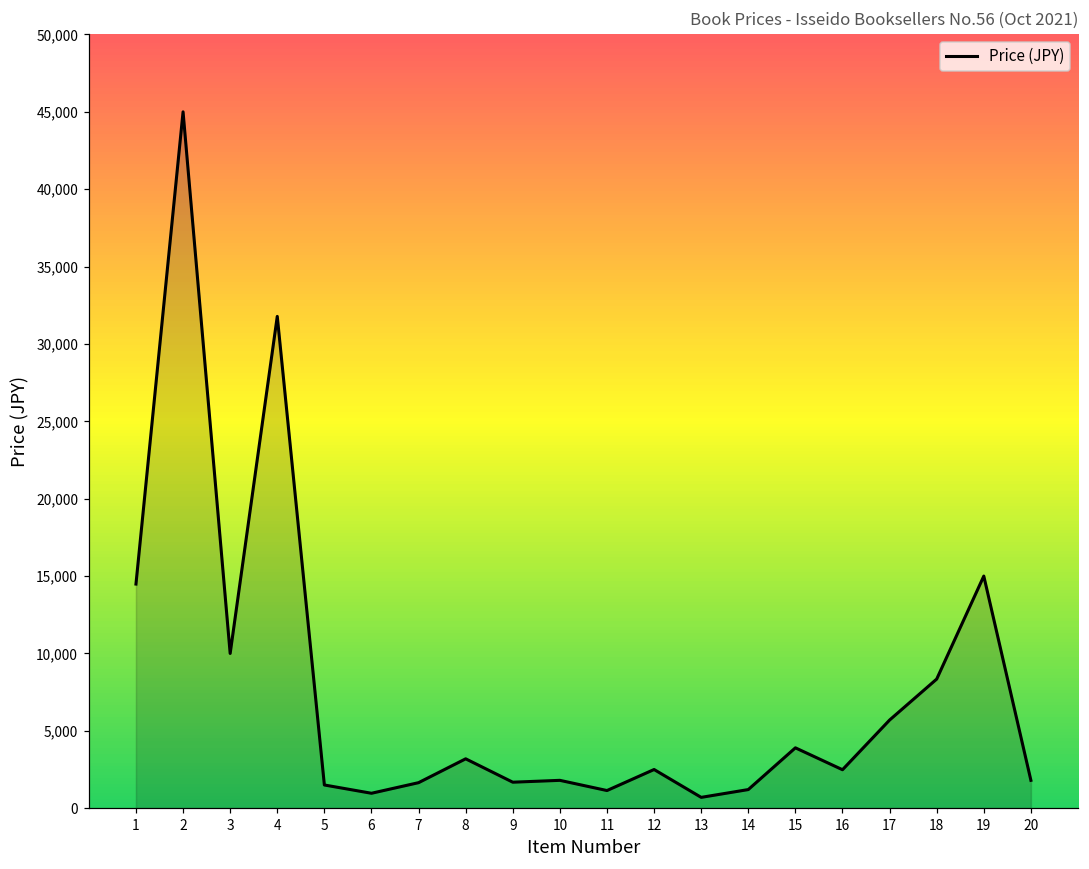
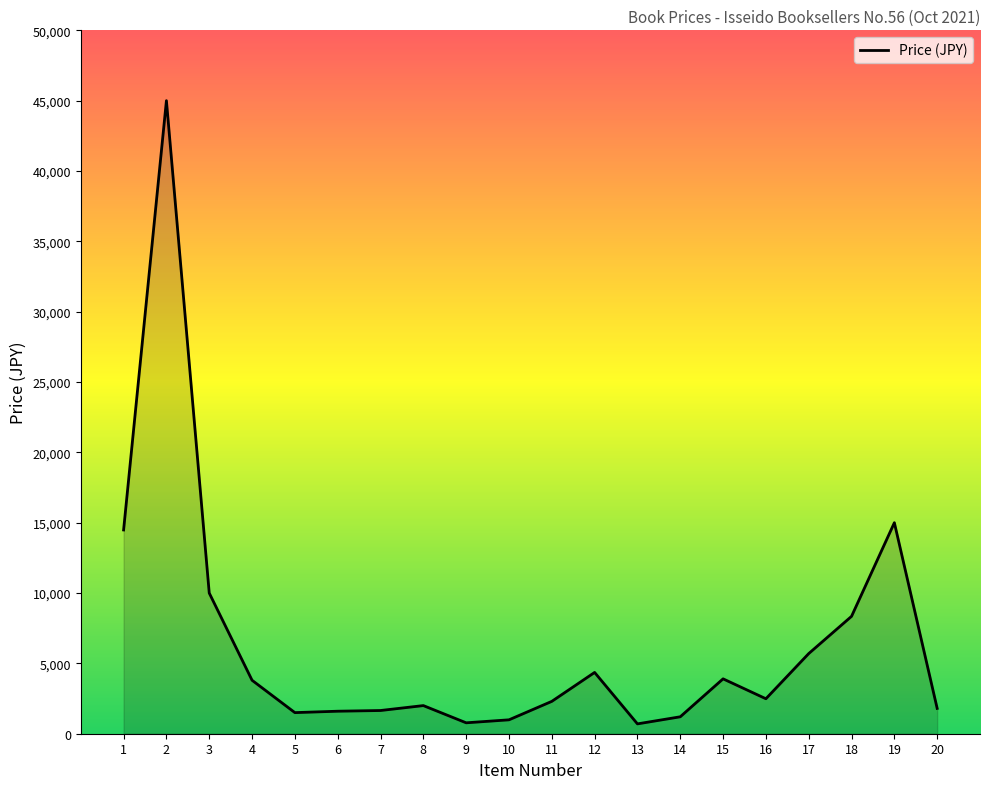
  {
    "1": "14,500",
    "2": "45,000",
    "3": "10,000",
-   "4": "31,800",
+   "4": "3,800",
    "5": "1,500",
-   "6": "1,000",
+   "6": "1,600",
    "7": "1,700",
-   "8": "3,200",
-   "9": "1,700",
-   "10": "1,800",
-   "11": "1,100",
-   "12": "2,500",
+   "8": "2,000",
+   "9": "800",
+   "10": "1,000",
+   "11": "2,300",
+   "12": "4,400",
    "13": "700",
    "14": "1,200",
    "15": "3,900",
    "16": "2,500",
    "17": "5,700",
    "18": "8,300",
    "19": "15,000",
    "20": "1,800"
  }
